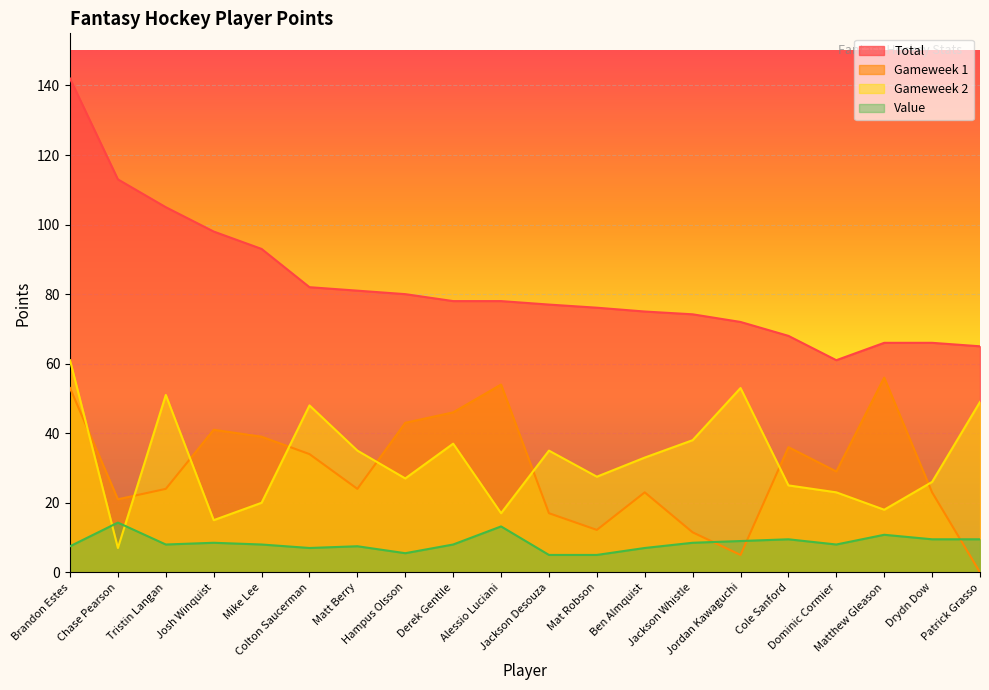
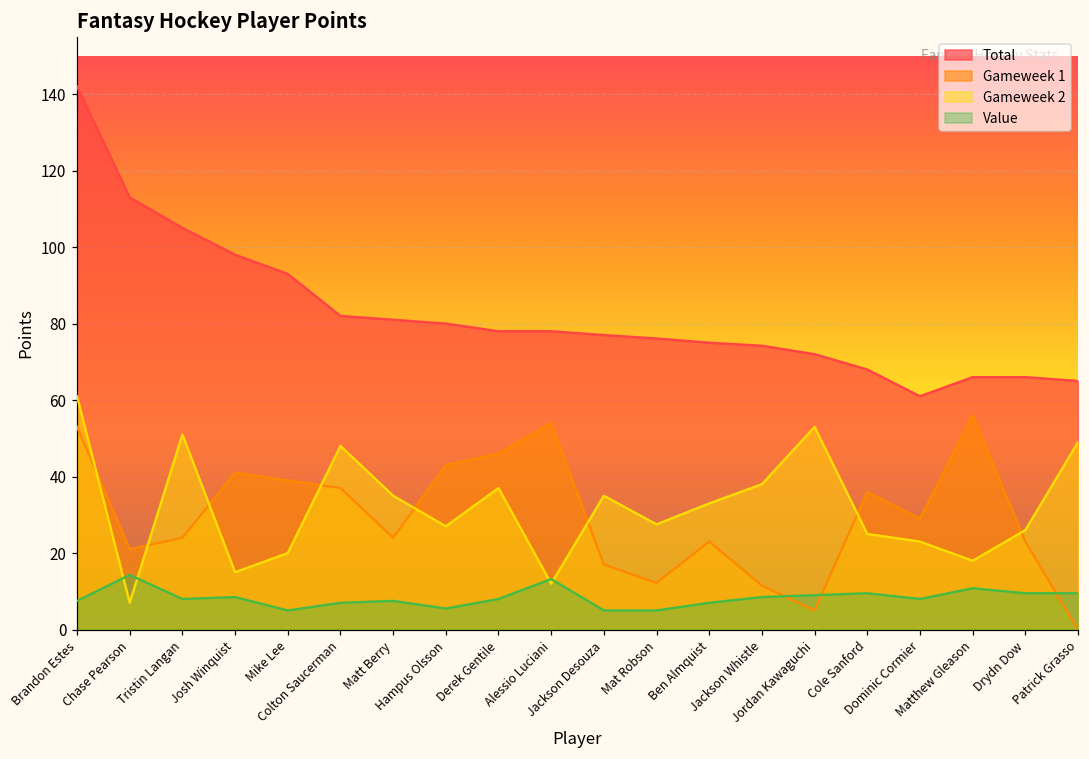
  {
    "Total": {
      "Brandon Estes": 142,
      "Chase Pearson": 113,
      "Tristin Langan": 105,
      "Josh Winquist": 98,
      "Mike Lee": 93,
      "Colton Saucerman": 82,
      "Matt Berry": 81,
      "Hampus Olsson": 80,
      "Derek Gentile": 78,
      "Alessio Luciani": 78,
      "Jackson Desouza": 77,
      "Mat Robson": 76,
      "Ben Almquist": 75,
      "Jackson Whistle": 74,
      "Jordan Kawaguchi": 72,
      "Cole Sanford": 68,
      "Dominic Cormier": 61,
      "Matthew Gleason": 66,
      "Drydn Dow": 66,
      "Patrick Grasso": 65
    },
    "Gameweek 1": {
      "Brandon Estes": 53,
      "Chase Pearson": 21,
      "Tristin Langan": 24,
      "Josh Winquist": 41,
      "Mike Lee": 39,
-     "Colton Saucerman": 34,
+     "Colton Saucerman": 37,
      "Matt Berry": 24,
      "Hampus Olsson": 43,
      "Derek Gentile": 46,
      "Alessio Luciani": 54,
      "Jackson Desouza": 17,
      "Mat Robson": 12,
      "Ben Almquist": 23,
      "Jackson Whistle": 12,
      "Jordan Kawaguchi": 5,
      "Cole Sanford": 36,
      "Dominic Cormier": 29,
      "Matthew Gleason": 56,
      "Drydn Dow": 23,
      "Patrick Grasso": 0
    },
    "Gameweek 2": {
      "Brandon Estes": 61,
      "Chase Pearson": 7,
      "Tristin Langan": 51,
      "Josh Winquist": 15,
      "Mike Lee": 20,
      "Colton Saucerman": 48,
      "Matt Berry": 35,
      "Hampus Olsson": 27,
      "Derek Gentile": 37,
-     "Alessio Luciani": 17,
+     "Alessio Luciani": 12,
      "Jackson Desouza": 35,
      "Mat Robson": 28,
      "Ben Almquist": 33,
      "Jackson Whistle": 38,
      "Jordan Kawaguchi": 53,
      "Cole Sanford": 25,
      "Dominic Cormier": 23,
      "Matthew Gleason": 18,
      "Drydn Dow": 26,
      "Patrick Grasso": 49
    },
    "Value": {
      "Brandon Estes": 8,
      "Chase Pearson": 14,
      "Tristin Langan": 8,
      "Josh Winquist": 9,
-     "Mike Lee": 8,
+     "Mike Lee": 5,
      "Colton Saucerman": 7,
      "Matt Berry": 8,
      "Hampus Olsson": 6,
      "Derek Gentile": 8,
      "Alessio Luciani": 13,
      "Jackson Desouza": 5,
      "Mat Robson": 5,
      "Ben Almquist": 7,
      "Jackson Whistle": 9,
      "Jordan Kawaguchi": 9,
      "Cole Sanford": 10,
      "Dominic Cormier": 8,
      "Matthew Gleason": 11,
      "Drydn Dow": 10,
      "Patrick Grasso": 10
    }
  }
